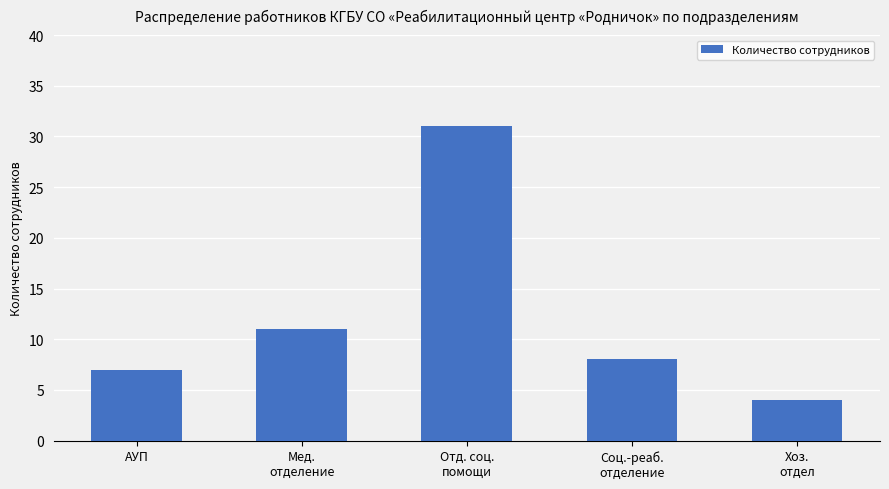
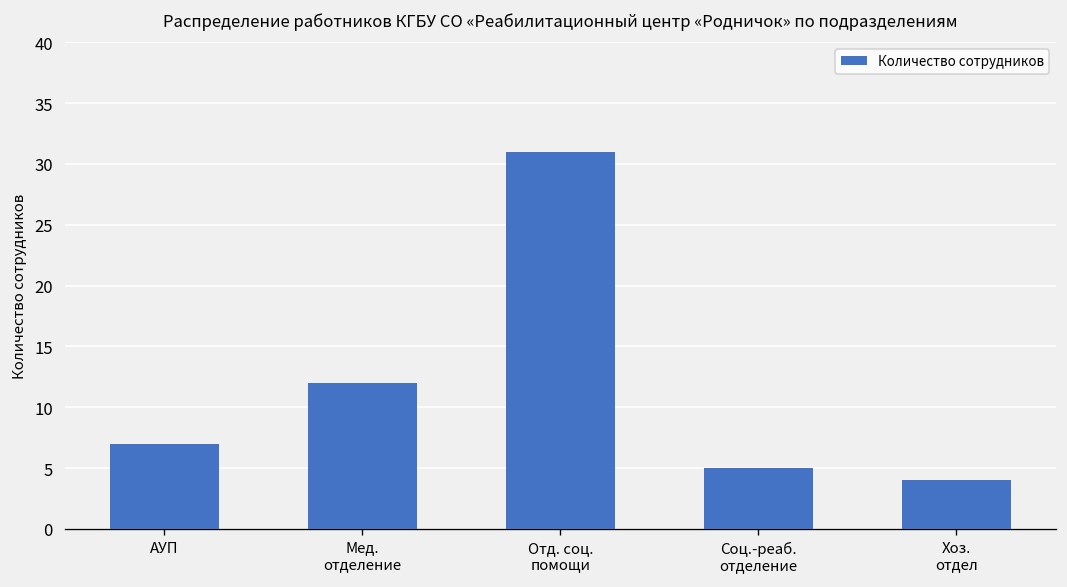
  {
    "АУП": 7,
-   "Мед. отделение": 11,
+   "Мед. отделение": 12,
    "Отд. соц. помощи": 31,
-   "Соц.-реаб. отделение": 8,
+   "Соц.-реаб. отделение": 5,
    "Хоз. отдел": 4
  }
